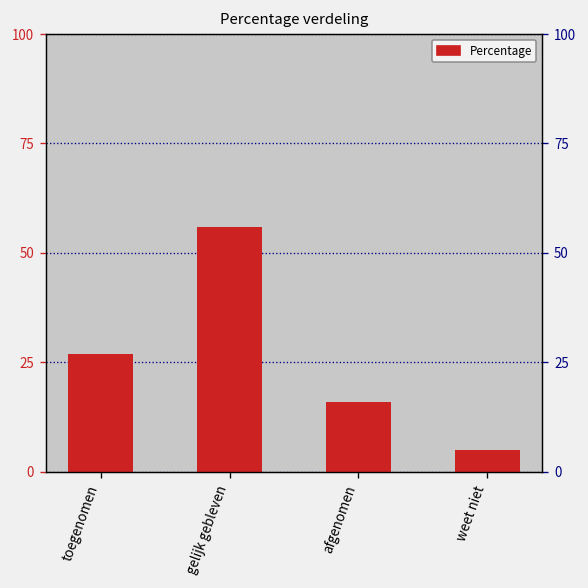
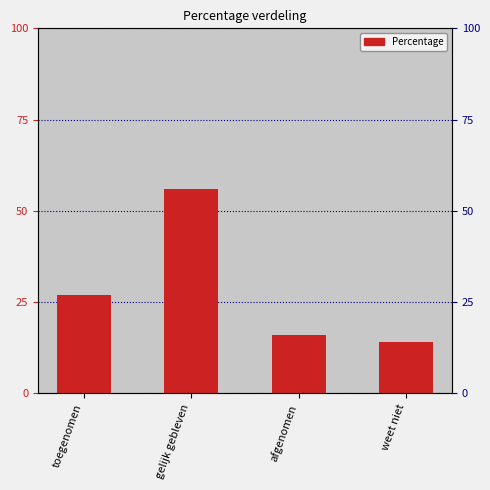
  {
    "toegenomen": 27,
    "gelijk gebleven": 56,
    "afgenomen": 16,
-   "weet niet": 5
+   "weet niet": 14
  }
